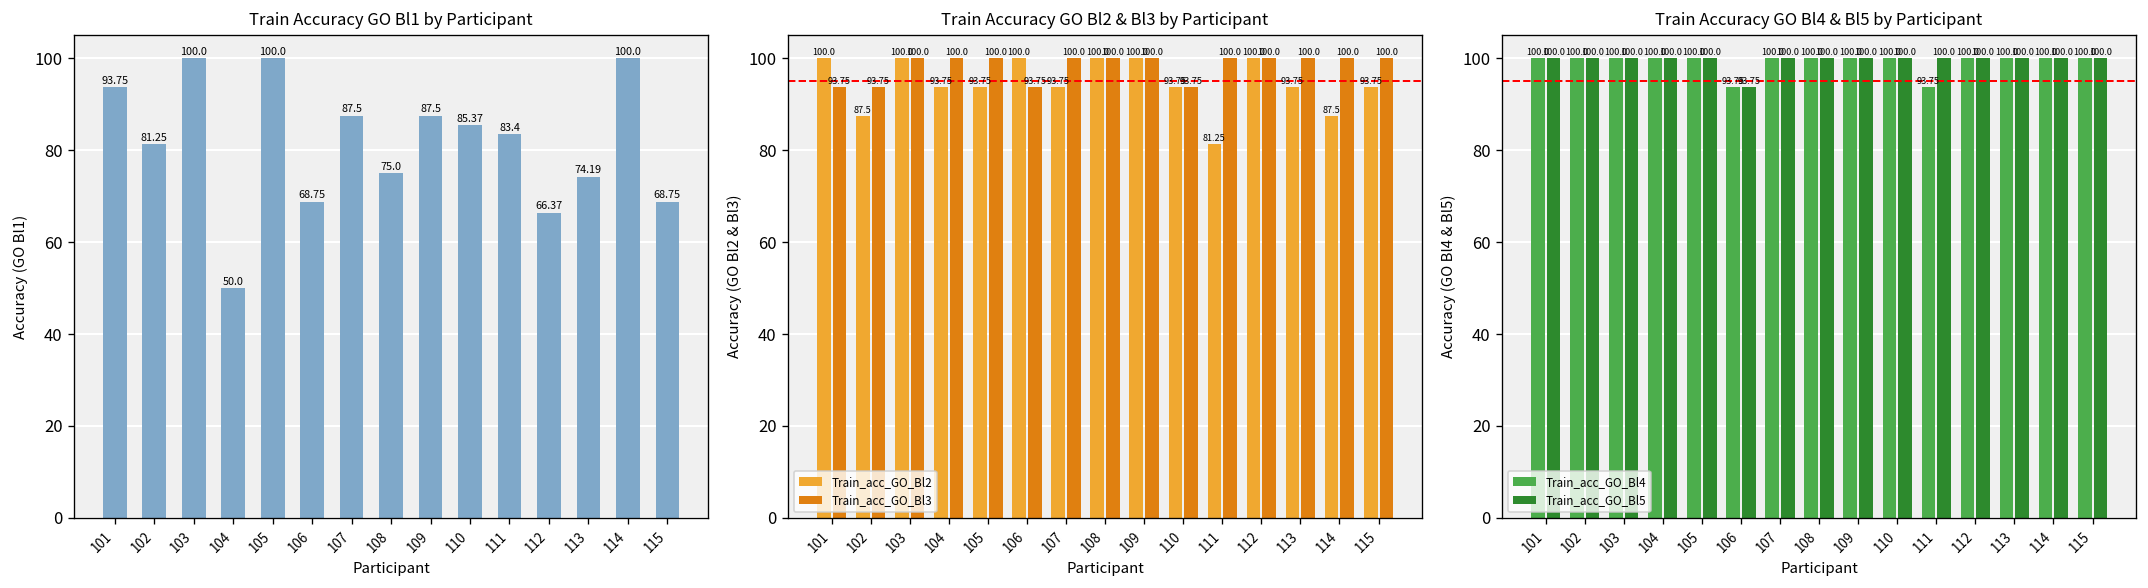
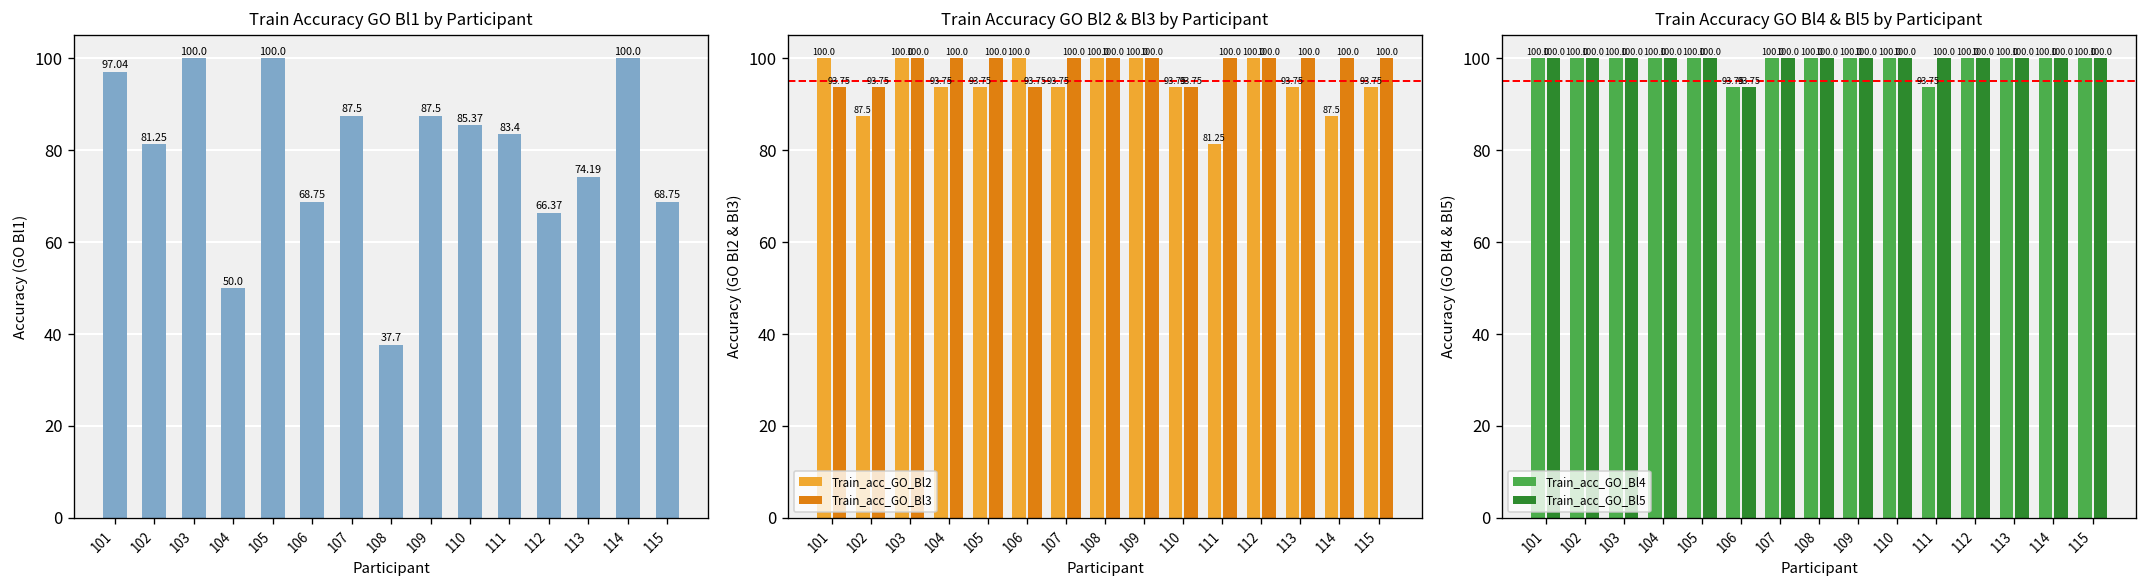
  {
    "Train Accuracy GO Bl1 by Participant": {
-     "101": 93.75,
+     "101": 97.04,
      "102": 81.25,
      "103": 100.0,
      "104": 50.0,
      "105": 100.0,
      "106": 68.75,
      "107": 87.5,
-     "108": 75.0,
+     "108": 37.7,
      "109": 87.5,
      "110": 85.37,
      "111": 83.4,
      "112": 66.37,
      "113": 74.19,
      "114": 100.0,
      "115": 68.75
    }
  }
